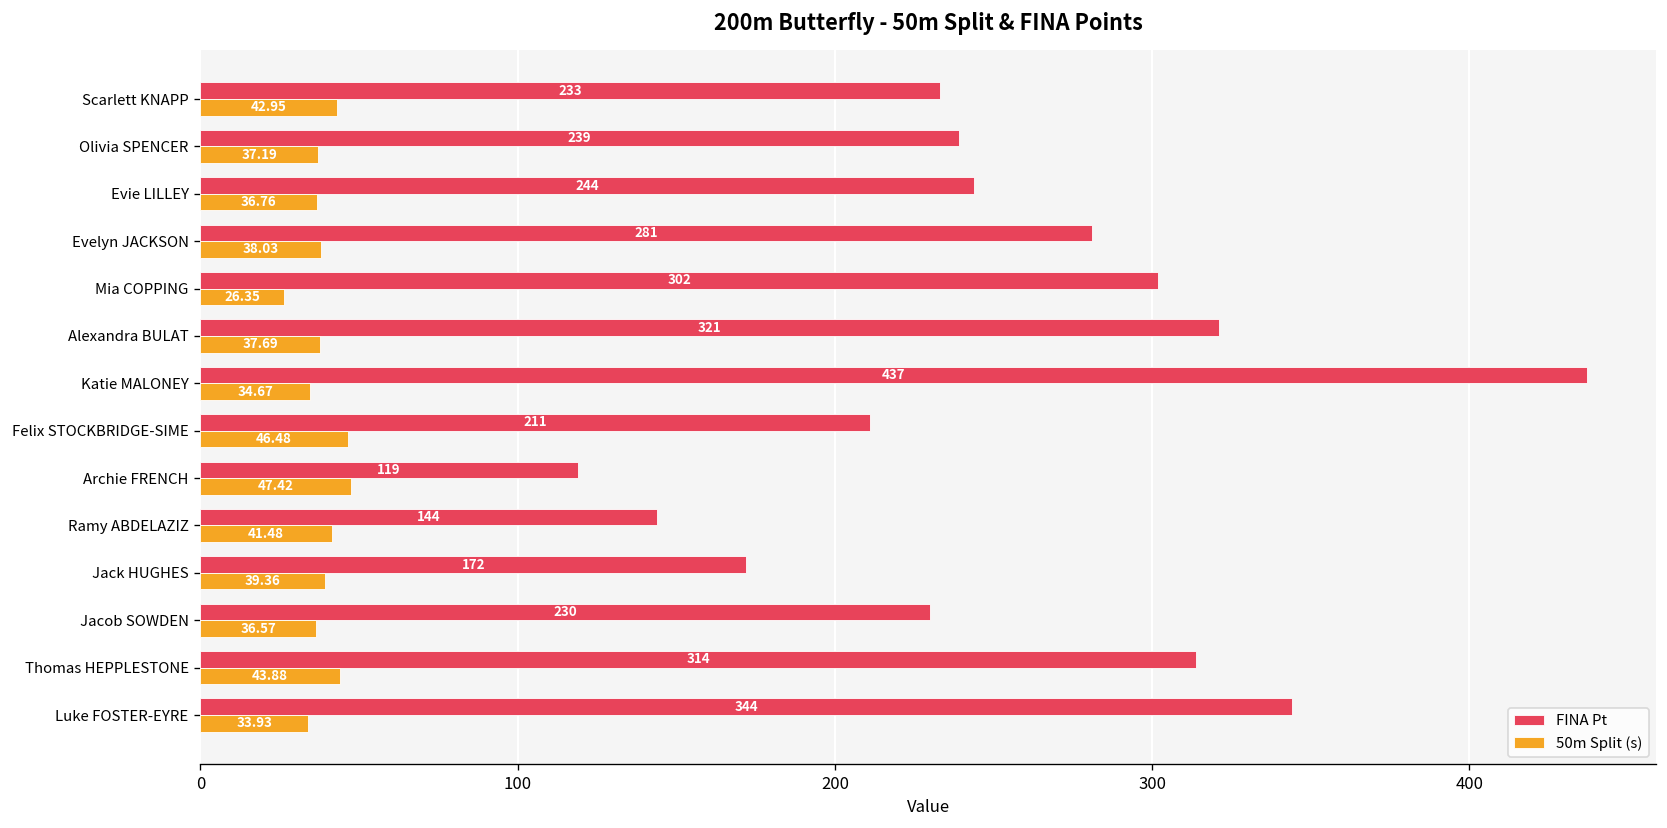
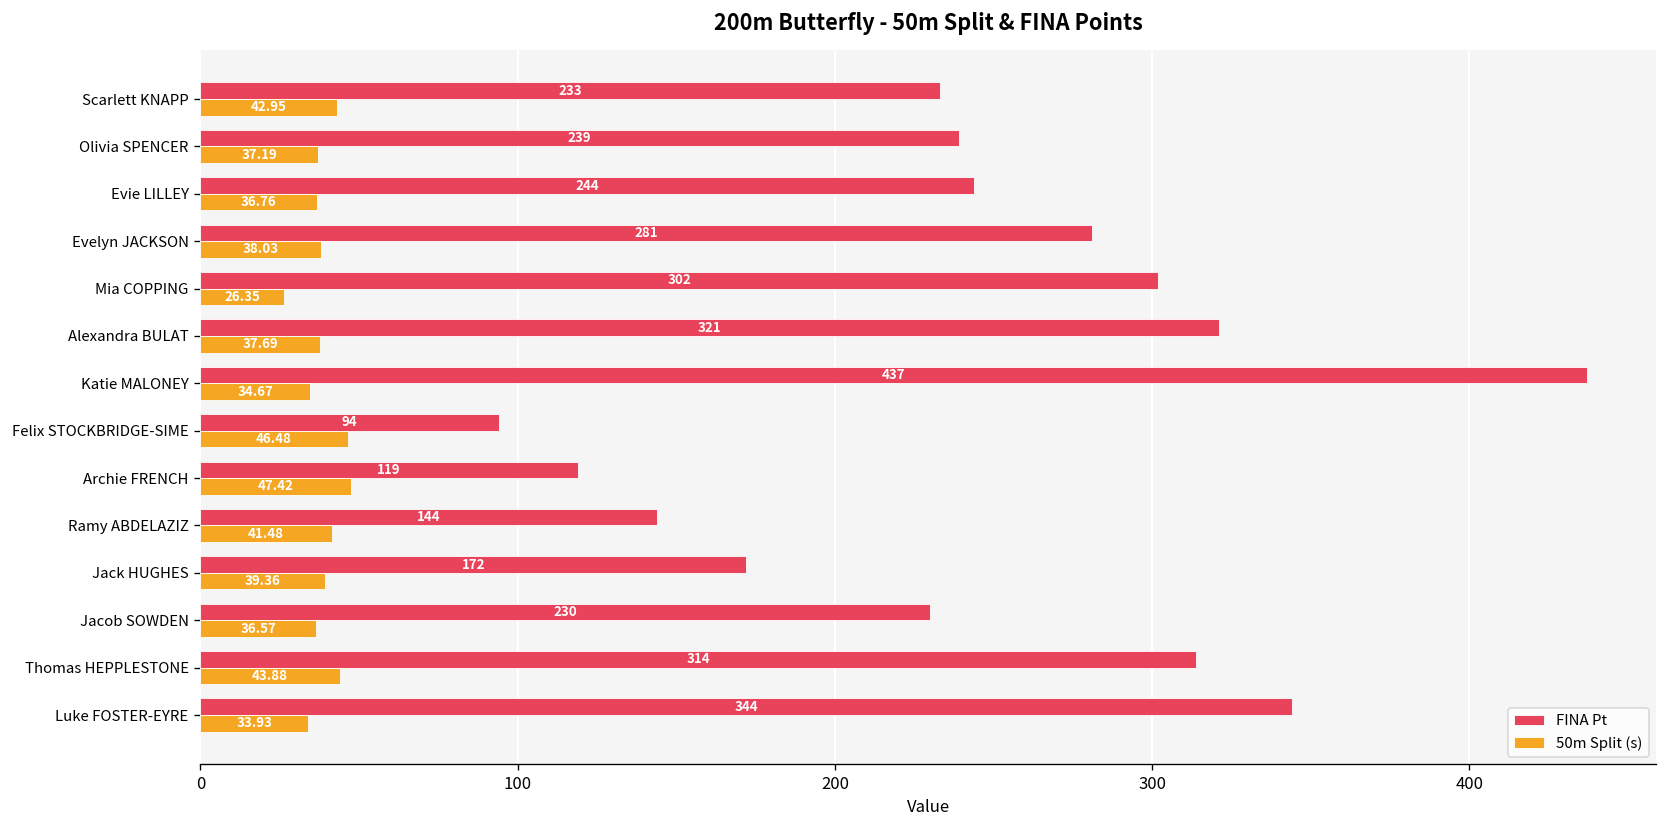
  {
    "FINA Pt": {
      "Scarlett KNAPP": 233,
      "Olivia SPENCER": 239,
      "Evie LILLEY": 244,
      "Evelyn JACKSON": 281,
      "Mia COPPING": 302,
      "Alexandra BULAT": 321,
      "Katie MALONEY": 437,
-     "Felix STOCKBRIDGE-SIME": 211,
+     "Felix STOCKBRIDGE-SIME": 94,
      "Archie FRENCH": 119,
      "Ramy ABDELAZIZ": 144,
      "Jack HUGHES": 172,
      "Jacob SOWDEN": 230,
      "Thomas HEPPLESTONE": 314,
      "Luke FOSTER-EYRE": 344
    },
    "50m Split (s)": {
      "Scarlett KNAPP": 42.95,
      "Olivia SPENCER": 37.19,
      "Evie LILLEY": 36.76,
      "Evelyn JACKSON": 38.03,
      "Mia COPPING": 26.35,
      "Alexandra BULAT": 37.69,
      "Katie MALONEY": 34.67,
      "Felix STOCKBRIDGE-SIME": 46.48,
      "Archie FRENCH": 47.42,
      "Ramy ABDELAZIZ": 41.48,
      "Jack HUGHES": 39.36,
      "Jacob SOWDEN": 36.57,
      "Thomas HEPPLESTONE": 43.88,
      "Luke FOSTER-EYRE": 33.93
    }
  }
